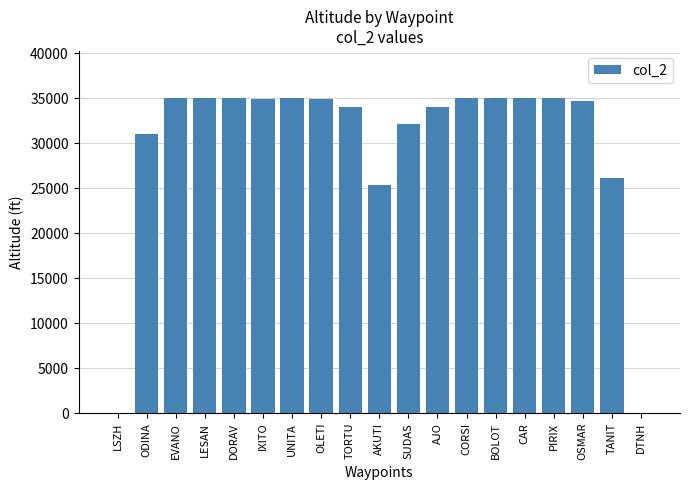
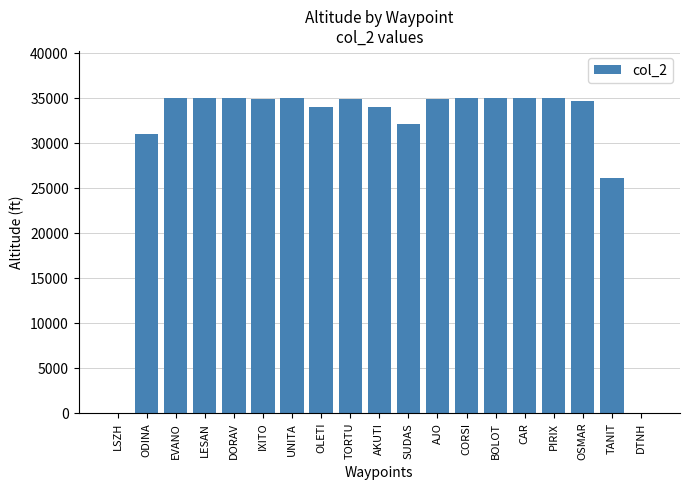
  {
    "LSZH": 0,
    "ODINA": 31000,
    "EVANO": 35000,
    "LESAN": 35000,
    "DORAV": 35000,
    "IXITO": 35000,
    "UNITA": 35000,
-   "OLETI": 35000,
-   "TORTU": 34000,
-   "AKUTI": 25000,
+   "OLETI": 34000,
+   "TORTU": 35000,
+   "AKUTI": 34000,
    "SUDAS": 32000,
-   "AJO": 34000,
+   "AJO": 35000,
    "CORSI": 35000,
    "BOLOT": 35000,
    "CAR": 35000,
    "PIRIX": 35000,
    "OSMAR": 35000,
    "TANIT": 26000,
    "DTNH": 0
  }
